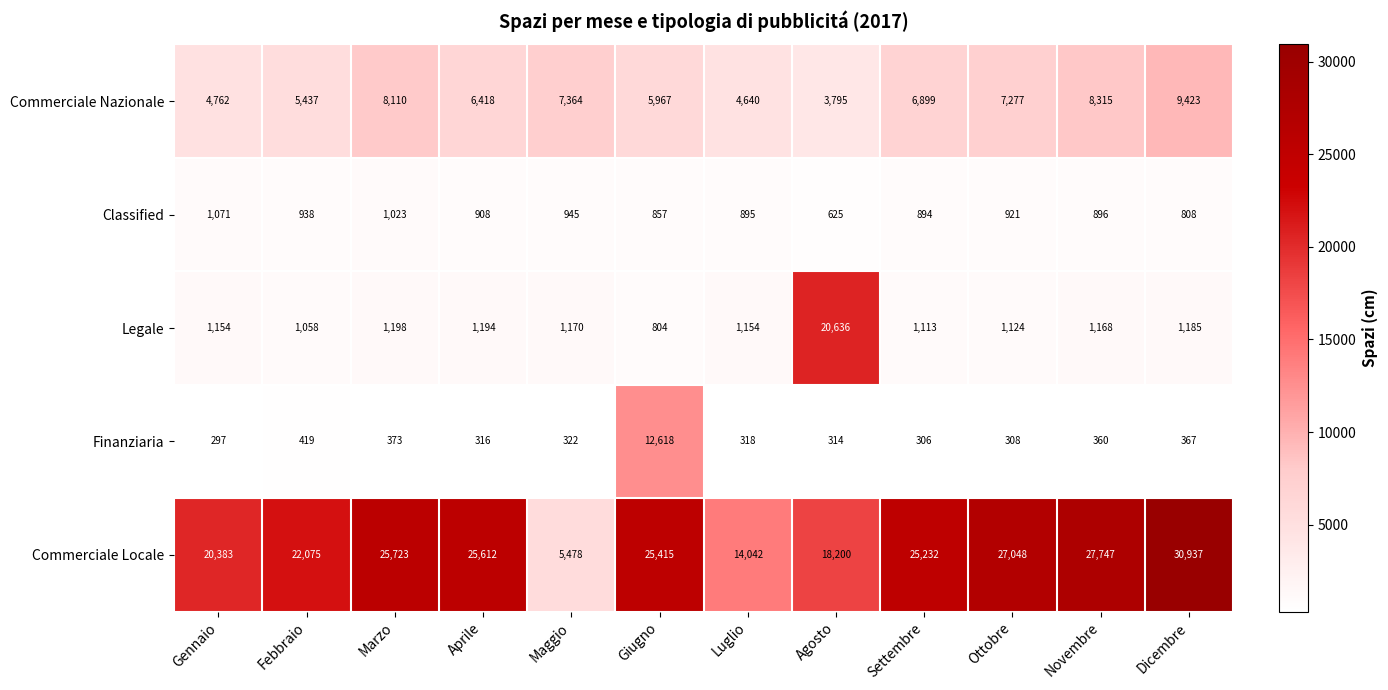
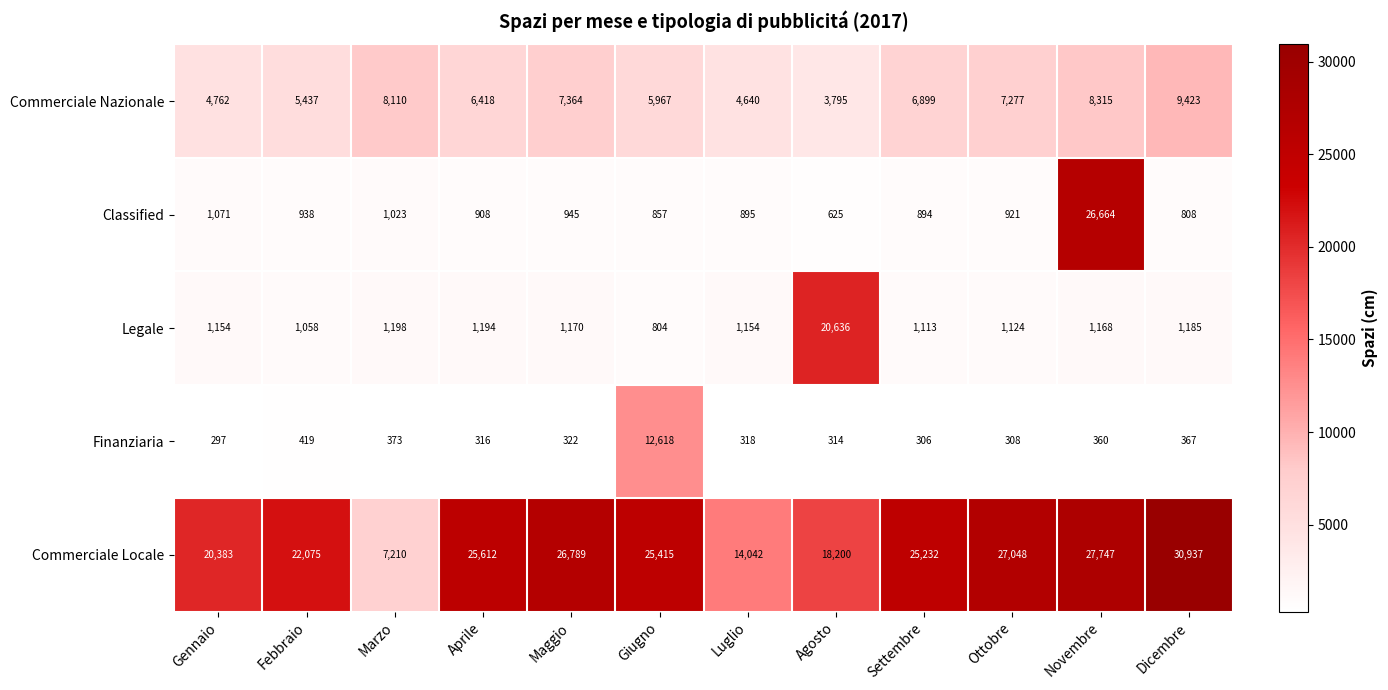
  {
    "Commerciale Nazionale": {
      "Gennaio": "4,762",
      "Febbraio": "5,437",
      "Marzo": "8,110",
      "Aprile": "6,418",
      "Maggio": "7,364",
      "Giugno": "5,967",
      "Luglio": "4,640",
      "Agosto": "3,795",
      "Settembre": "6,899",
      "Ottobre": "7,277",
      "Novembre": "8,315",
      "Dicembre": "9,423"
    },
    "Classified": {
      "Gennaio": "1,071",
      "Febbraio": "938",
      "Marzo": "1,023",
      "Aprile": "908",
      "Maggio": "945",
      "Giugno": "857",
      "Luglio": "895",
      "Agosto": "625",
      "Settembre": "894",
      "Ottobre": "921",
-     "Novembre": "896",
+     "Novembre": "26,664",
      "Dicembre": "808"
    },
    "Legale": {
      "Gennaio": "1,154",
      "Febbraio": "1,058",
      "Marzo": "1,198",
      "Aprile": "1,194",
      "Maggio": "1,170",
      "Giugno": "804",
      "Luglio": "1,154",
      "Agosto": "20,636",
      "Settembre": "1,113",
      "Ottobre": "1,124",
      "Novembre": "1,168",
      "Dicembre": "1,185"
    },
    "Finanziaria": {
      "Gennaio": "297",
      "Febbraio": "419",
      "Marzo": "373",
      "Aprile": "316",
      "Maggio": "322",
      "Giugno": "12,618",
      "Luglio": "318",
      "Agosto": "314",
      "Settembre": "306",
      "Ottobre": "308",
      "Novembre": "360",
      "Dicembre": "367"
    },
    "Commerciale Locale": {
      "Gennaio": "20,383",
      "Febbraio": "22,075",
-     "Marzo": "25,723",
+     "Marzo": "7,210",
      "Aprile": "25,612",
-     "Maggio": "5,478",
+     "Maggio": "26,789",
      "Giugno": "25,415",
      "Luglio": "14,042",
      "Agosto": "18,200",
      "Settembre": "25,232",
      "Ottobre": "27,048",
      "Novembre": "27,747",
      "Dicembre": "30,937"
    }
  }
